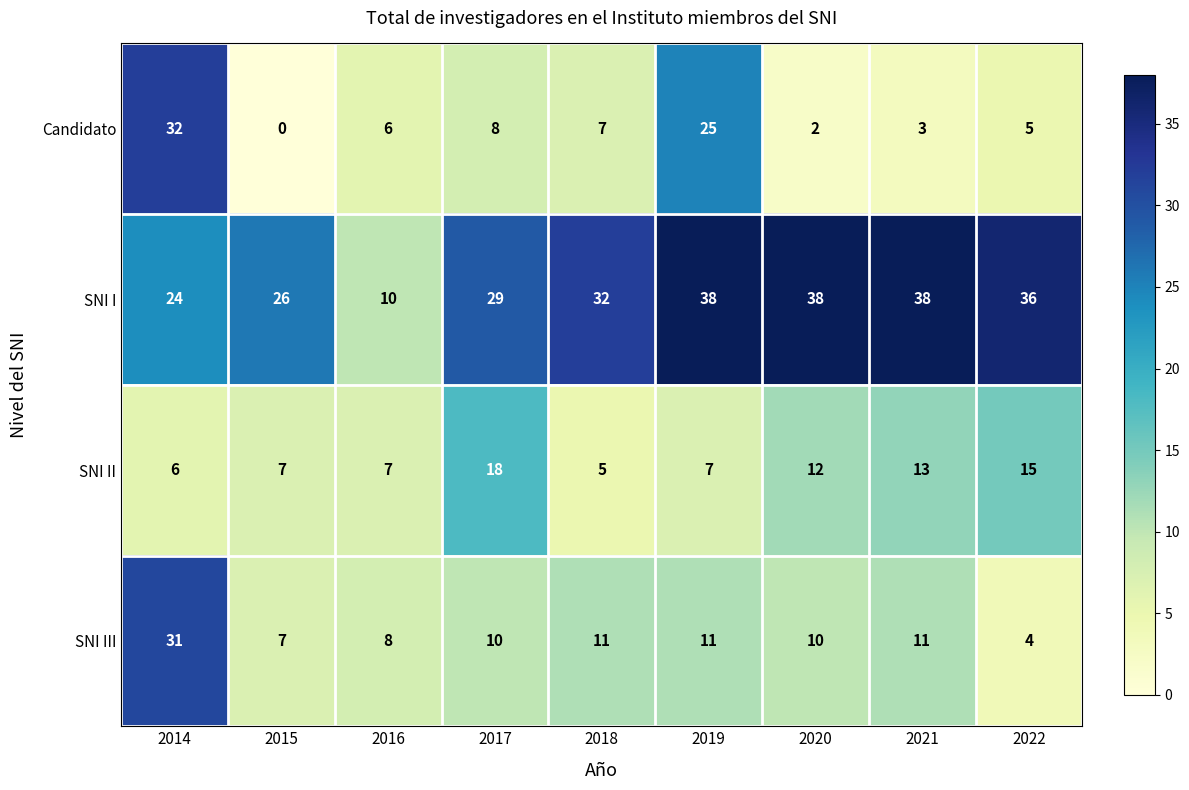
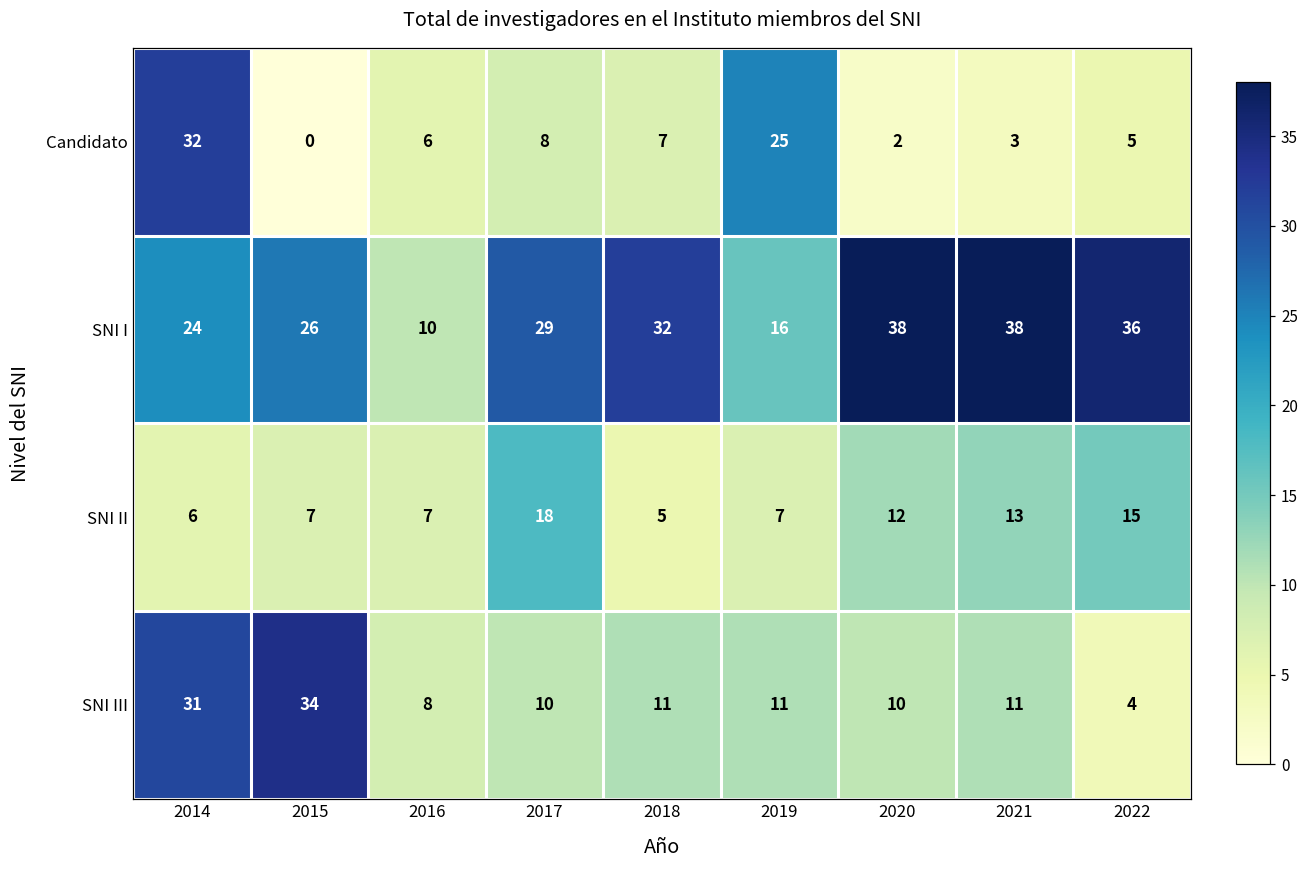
  {
    "Candidato": {
      "2014": 32,
      "2015": 0,
      "2016": 6,
      "2017": 8,
      "2018": 7,
      "2019": 25,
      "2020": 2,
      "2021": 3,
      "2022": 5
    },
    "SNI I": {
      "2014": 24,
      "2015": 26,
      "2016": 10,
      "2017": 29,
      "2018": 32,
-     "2019": 38,
+     "2019": 16,
      "2020": 38,
      "2021": 38,
      "2022": 36
    },
    "SNI II": {
      "2014": 6,
      "2015": 7,
      "2016": 7,
      "2017": 18,
      "2018": 5,
      "2019": 7,
      "2020": 12,
      "2021": 13,
      "2022": 15
    },
    "SNI III": {
      "2014": 31,
-     "2015": 7,
+     "2015": 34,
      "2016": 8,
      "2017": 10,
      "2018": 11,
      "2019": 11,
      "2020": 10,
      "2021": 11,
      "2022": 4
    }
  }
